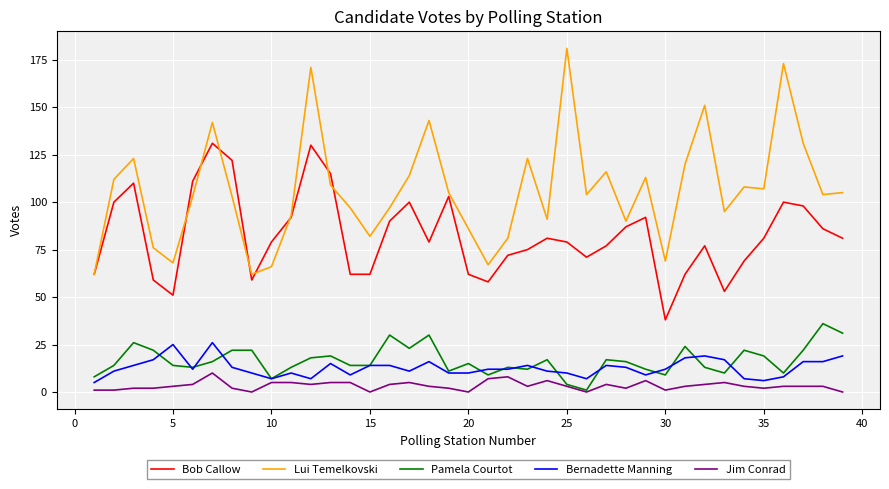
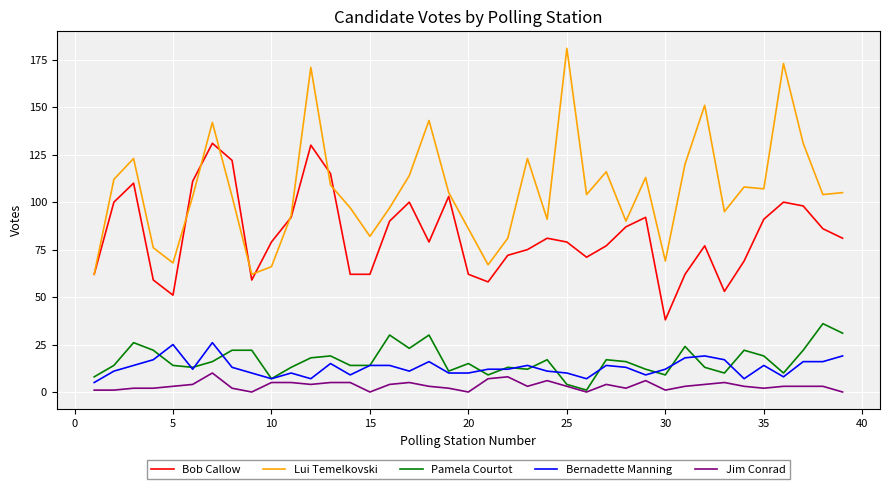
  {
    "Bob Callow": {
      "5": 51,
      "10": 79,
      "15": 62,
      "20": 62,
      "25": 79,
      "30": 38,
-     "35": 81
+     "35": 91
    },
    "Lui Temelkovski": {
      "5": 68,
      "10": 66,
      "15": 82,
      "20": 86,
      "25": 181,
      "30": 69,
      "35": 107
    },
    "Pamela Courtot": {
      "5": 14,
      "20": 15,
      "30": 9,
      "35": 19
    },
    "Bernadette Manning": {
      "5": 25,
      "20": 10,
      "25": 10,
      "30": 12,
-     "35": 6
+     "35": 14
    },
    "Jim Conrad": {
      "5": 3,
      "10": 5,
      "15": 0,
      "20": 0,
      "30": 1,
      "35": 2
    }
  }
